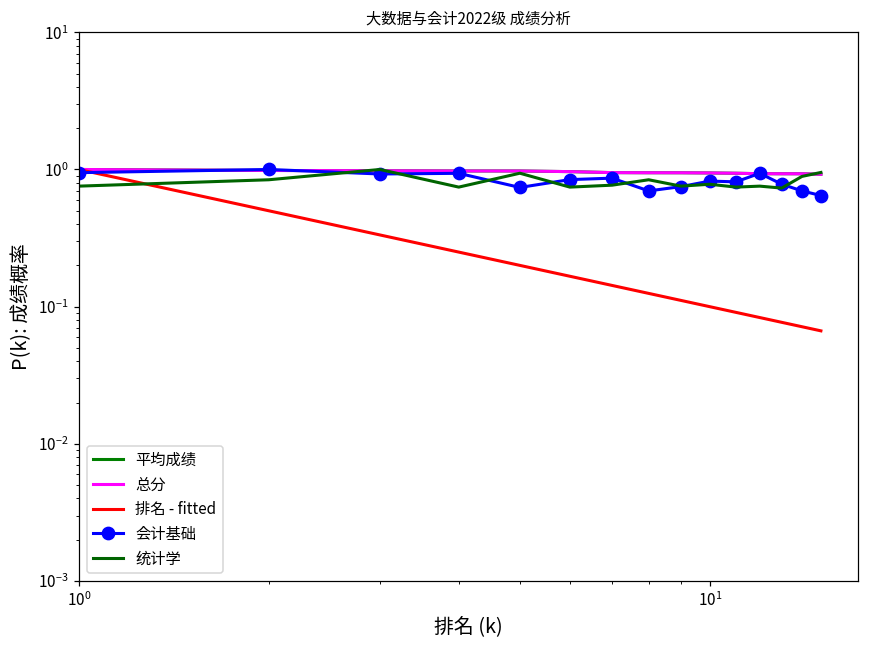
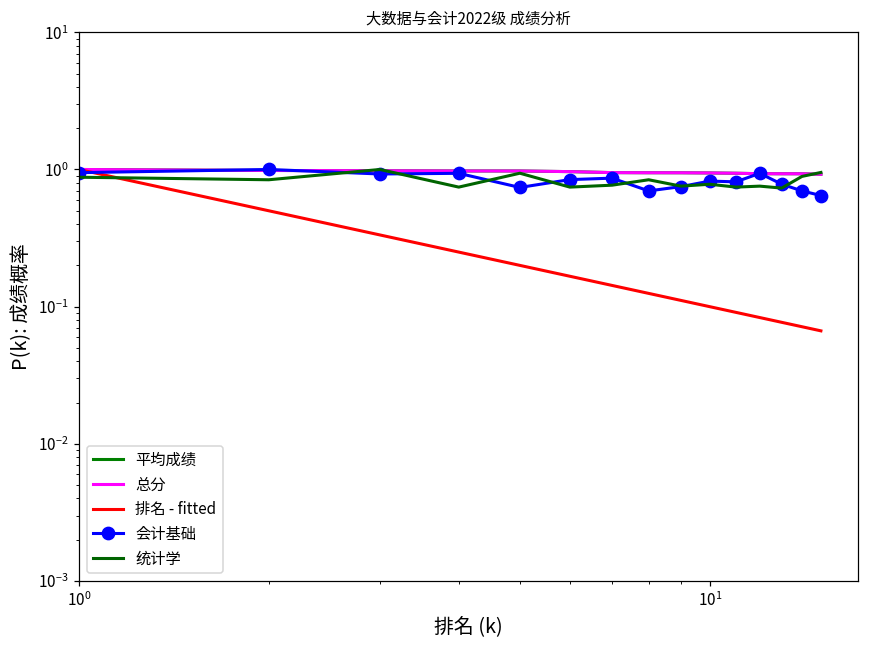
  {
    "总分": {
      "10^1": 0.9
    },
    "排名 - fitted": {
      "10^1": 0.1
    },
    "会计基础": {
      "10^0": 0.9,
      "10^1": 0.8
    },
    "统计学": {
-     "10^0": 0.8,
+     "10^0": 0.9,
      "10^1": 0.8
    }
  }
